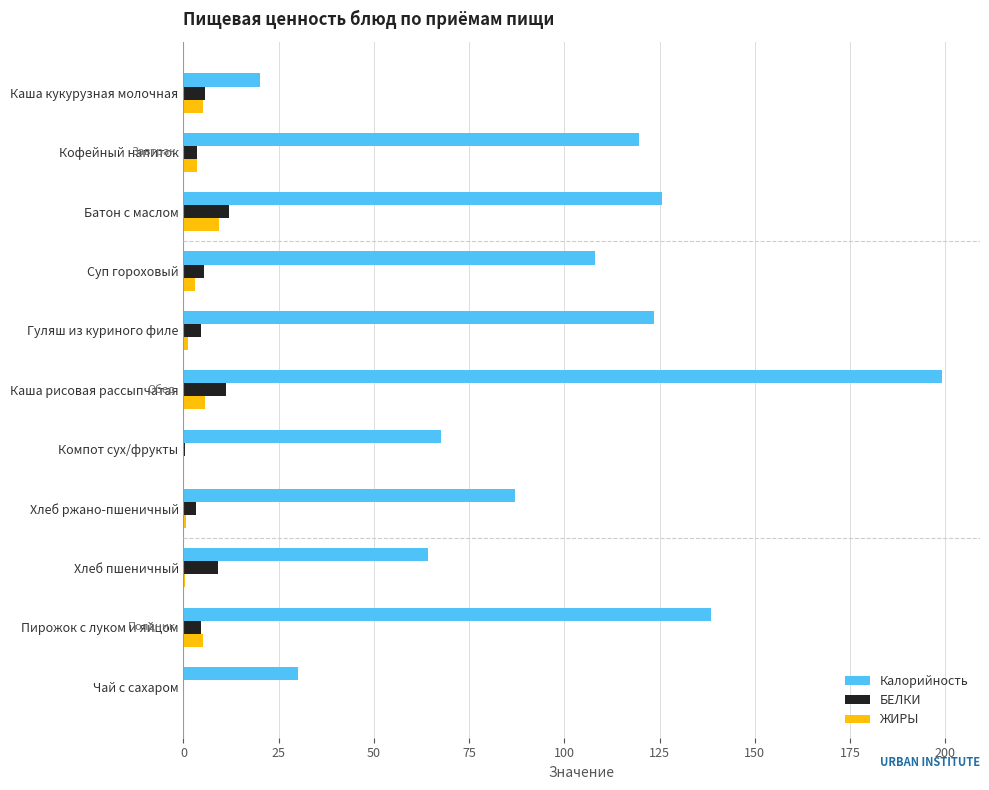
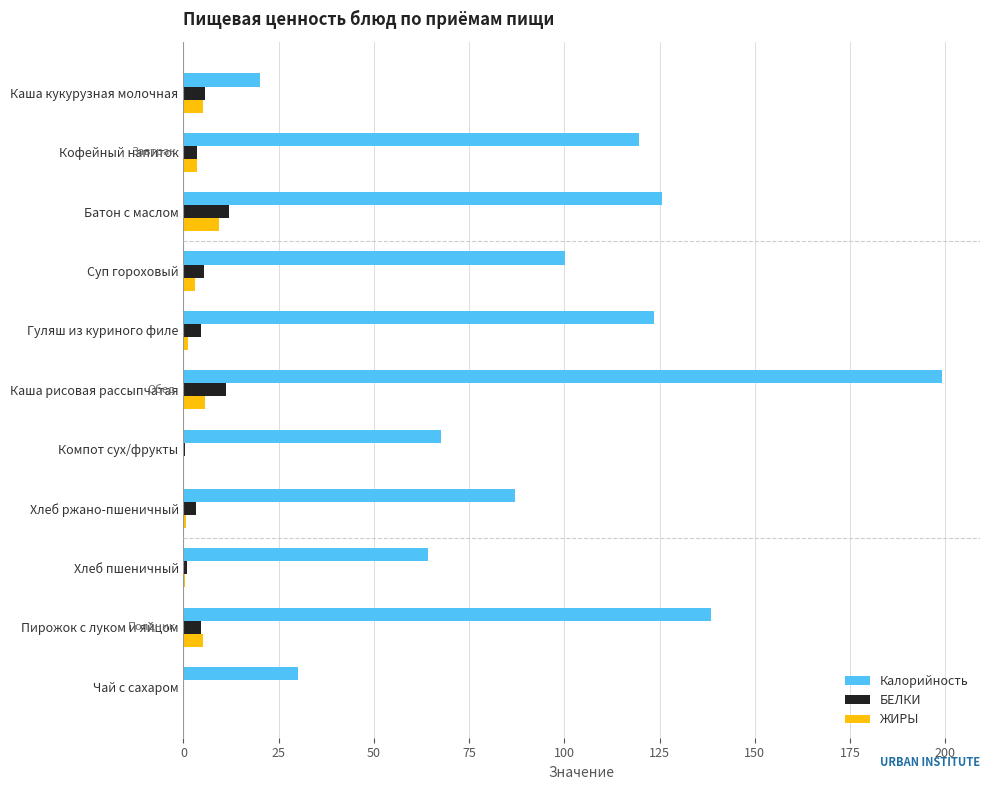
  {
    "Калорийность": {
      "Каша кукурузная молочная": 20,
      "Кофейный напиток": 120,
      "Батон с маслом": 126,
-     "Суп гороховый": 108,
+     "Суп гороховый": 100,
      "Гуляш из куриного филе": 124,
      "Каша рисовая рассыпчатая": 199,
      "Компот сух/фрукты": 68,
      "Хлеб ржано-пшеничный": 87,
      "Хлеб пшеничный": 64,
      "Пирожок с луком и яйцом": 139,
      "Чай с сахаром": 30
    },
    "БЕЛКИ": {
      "Каша кукурузная молочная": 6,
      "Кофейный напиток": 4,
      "Батон с маслом": 12,
      "Суп гороховый": 5,
      "Гуляш из куриного филе": 5,
      "Каша рисовая рассыпчатая": 11,
      "Хлеб ржано-пшеничный": 3,
-     "Хлеб пшеничный": 9,
+     "Хлеб пшеничный": 1,
      "Пирожок с луком и яйцом": 5,
      "Чай с сахаром": 0
    },
    "ЖИРЫ": {
      "Каша кукурузная молочная": 5,
      "Кофейный напиток": 4,
      "Батон с маслом": 9,
      "Суп гороховый": 3,
      "Гуляш из куриного филе": 1,
      "Каша рисовая рассыпчатая": 6,
      "Компот сух/фрукты": 0,
      "Пирожок с луком и яйцом": 5,
      "Чай с сахаром": 0
    }
  }
